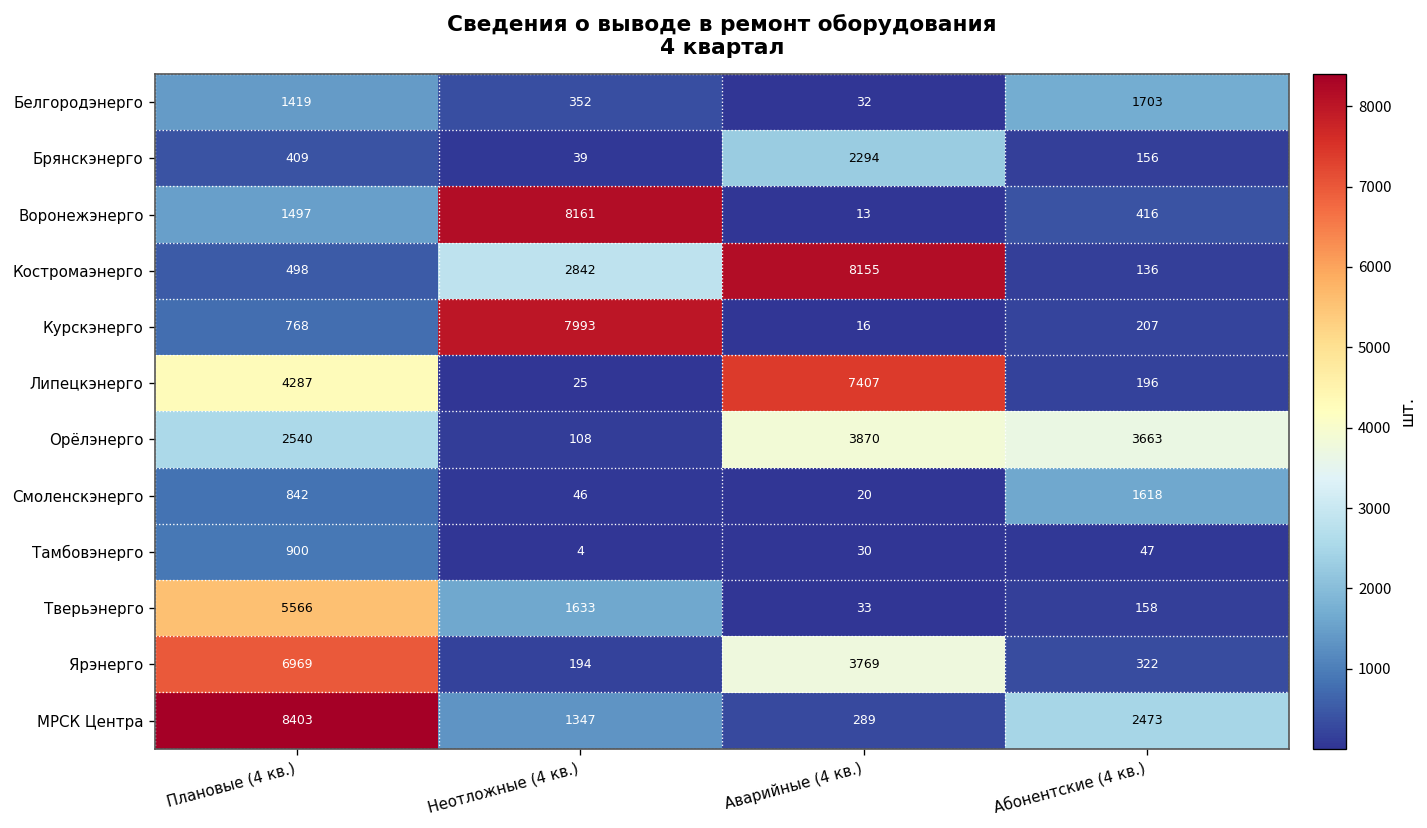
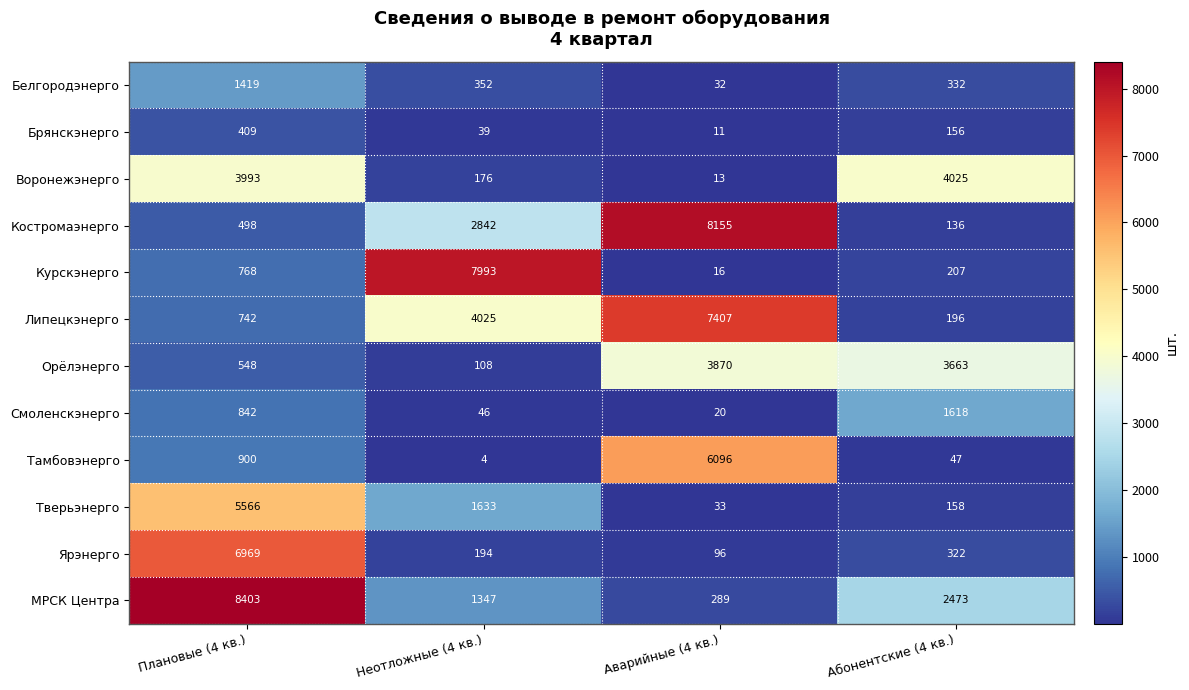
  {
    "Белгородэнерго": {
      "Плановые (4 кв.)": 1419,
      "Неотложные (4 кв.)": 352,
      "Аварийные (4 кв.)": 32,
-     "Абонентские (4 кв.)": 1703
+     "Абонентские (4 кв.)": 332
    },
    "Брянскэнерго": {
      "Плановые (4 кв.)": 409,
      "Неотложные (4 кв.)": 39,
-     "Аварийные (4 кв.)": 2294,
+     "Аварийные (4 кв.)": 11,
      "Абонентские (4 кв.)": 156
    },
    "Воронежэнерго": {
-     "Плановые (4 кв.)": 1497,
-     "Неотложные (4 кв.)": 8161,
+     "Плановые (4 кв.)": 3993,
+     "Неотложные (4 кв.)": 176,
      "Аварийные (4 кв.)": 13,
-     "Абонентские (4 кв.)": 416
+     "Абонентские (4 кв.)": 4025
    },
    "Костромаэнерго": {
      "Плановые (4 кв.)": 498,
      "Неотложные (4 кв.)": 2842,
      "Аварийные (4 кв.)": 8155,
      "Абонентские (4 кв.)": 136
    },
    "Курскэнерго": {
      "Плановые (4 кв.)": 768,
      "Неотложные (4 кв.)": 7993,
      "Аварийные (4 кв.)": 16,
      "Абонентские (4 кв.)": 207
    },
    "Липецкэнерго": {
-     "Плановые (4 кв.)": 4287,
-     "Неотложные (4 кв.)": 25,
+     "Плановые (4 кв.)": 742,
+     "Неотложные (4 кв.)": 4025,
      "Аварийные (4 кв.)": 7407,
      "Абонентские (4 кв.)": 196
    },
    "Орёлэнерго": {
-     "Плановые (4 кв.)": 2540,
+     "Плановые (4 кв.)": 548,
      "Неотложные (4 кв.)": 108,
      "Аварийные (4 кв.)": 3870,
      "Абонентские (4 кв.)": 3663
    },
    "Смоленскэнерго": {
      "Плановые (4 кв.)": 842,
      "Неотложные (4 кв.)": 46,
      "Аварийные (4 кв.)": 20,
      "Абонентские (4 кв.)": 1618
    },
    "Тамбовэнерго": {
      "Плановые (4 кв.)": 900,
      "Неотложные (4 кв.)": 4,
-     "Аварийные (4 кв.)": 30,
+     "Аварийные (4 кв.)": 6096,
      "Абонентские (4 кв.)": 47
    },
    "Тверьэнерго": {
      "Плановые (4 кв.)": 5566,
      "Неотложные (4 кв.)": 1633,
      "Аварийные (4 кв.)": 33,
      "Абонентские (4 кв.)": 158
    },
    "Ярэнерго": {
      "Плановые (4 кв.)": 6969,
      "Неотложные (4 кв.)": 194,
-     "Аварийные (4 кв.)": 3769,
+     "Аварийные (4 кв.)": 96,
      "Абонентские (4 кв.)": 322
    },
    "МРСК Центра": {
      "Плановые (4 кв.)": 8403,
      "Неотложные (4 кв.)": 1347,
      "Аварийные (4 кв.)": 289,
      "Абонентские (4 кв.)": 2473
    }
  }
